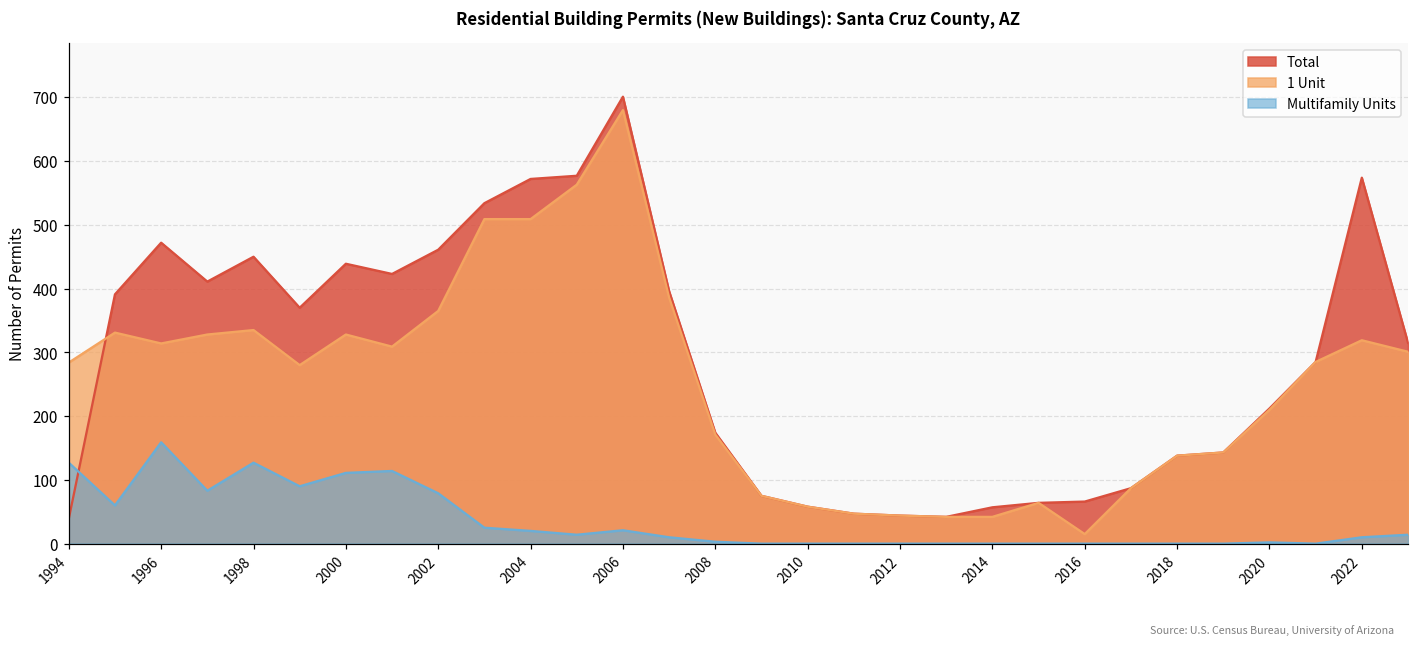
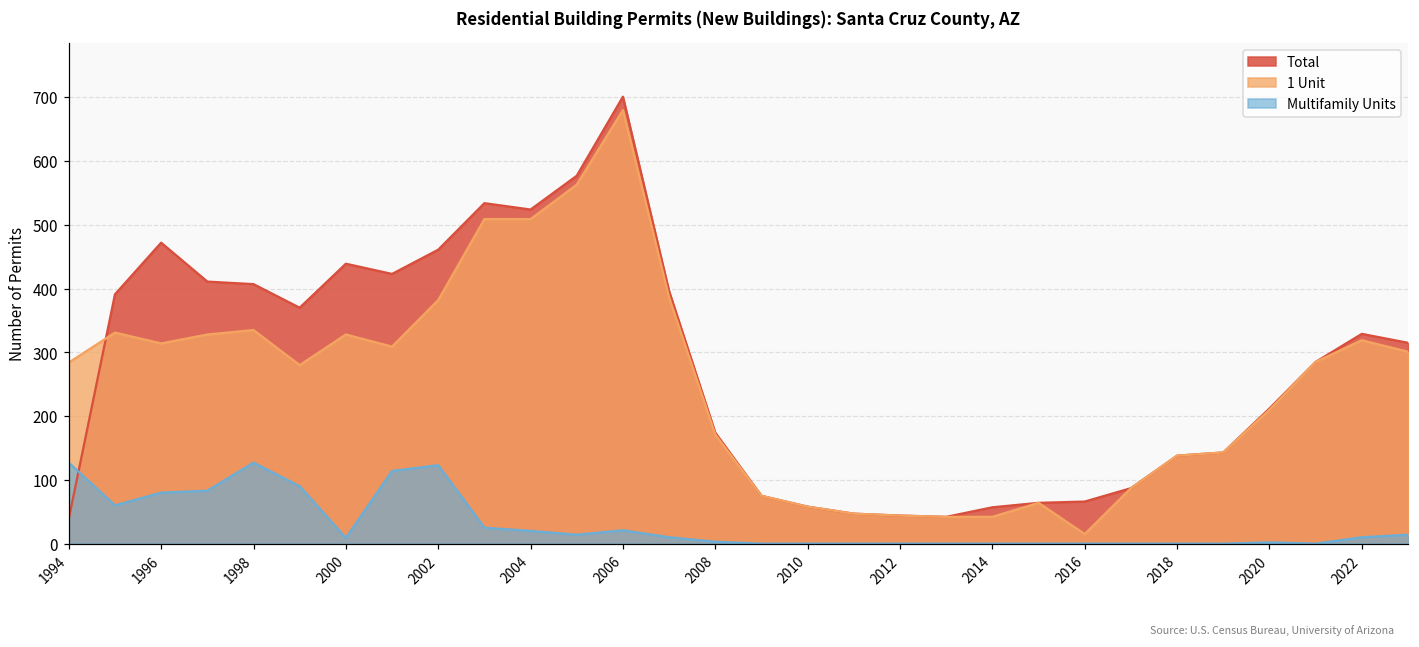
  {
    "Total": {
      "1994": 40,
      "1996": 470,
-     "1998": 450,
+     "1998": 410,
      "2000": 440,
      "2002": 460,
-     "2004": 570,
+     "2004": 520,
      "2006": 700,
      "2014": 60,
      "2016": 70,
-     "2022": 570
+     "2022": 330
    },
    "1 Unit": {
      "1994": 280,
      "1996": 310,
      "1998": 340,
      "2000": 330,
-     "2002": 370,
+     "2002": 380,
      "2004": 510,
      "2006": 680,
      "2014": 40,
      "2016": 20,
      "2022": 320
    },
    "Multifamily Units": {
      "1994": 130,
-     "1996": 160,
+     "1996": 80,
      "1998": 130,
-     "2000": 110,
-     "2002": 80,
+     "2000": 10,
+     "2002": 120,
      "2004": 20,
      "2006": 20,
      "2008": 0,
      "2010": 0,
      "2012": 0,
      "2014": 0,
      "2016": 0,
      "2018": 0,
      "2020": 0,
      "2022": 10
    }
  }
